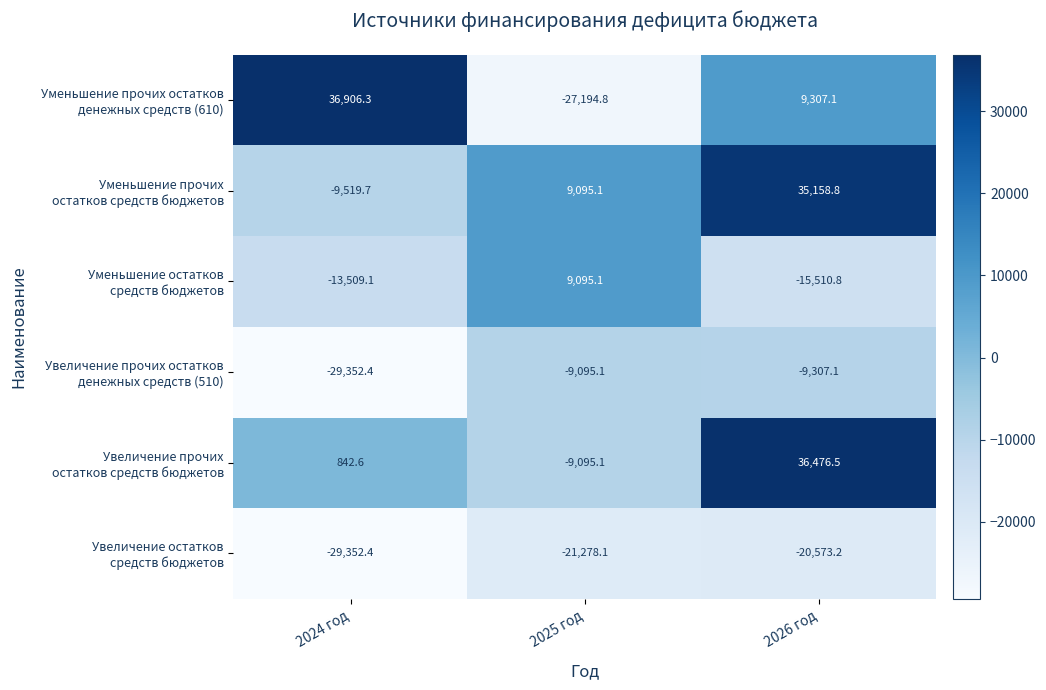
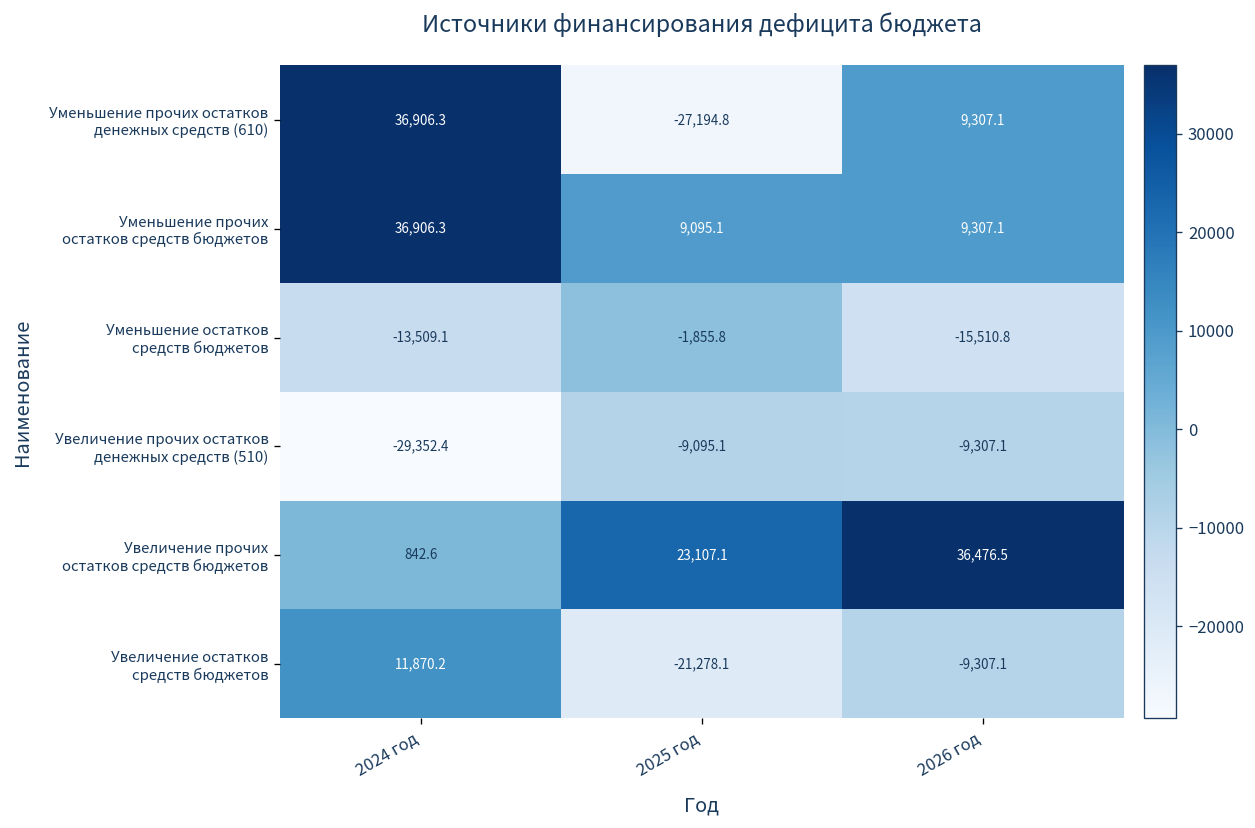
  {
    "Уменьшение прочих остатков денежных средств (610)": {
      "2024 год": "36,906.3",
      "2025 год": "-27,194.8",
      "2026 год": "9,307.1"
    },
    "Уменьшение прочих остатков средств бюджетов": {
-     "2024 год": "-9,519.7",
+     "2024 год": "36,906.3",
      "2025 год": "9,095.1",
-     "2026 год": "35,158.8"
+     "2026 год": "9,307.1"
    },
    "Уменьшение остатков средств бюджетов": {
      "2024 год": "-13,509.1",
-     "2025 год": "9,095.1",
+     "2025 год": "-1,855.8",
      "2026 год": "-15,510.8"
    },
    "Увеличение прочих остатков денежных средств (510)": {
      "2024 год": "-29,352.4",
      "2025 год": "-9,095.1",
      "2026 год": "-9,307.1"
    },
    "Увеличение прочих остатков средств бюджетов": {
      "2024 год": "842.6",
-     "2025 год": "-9,095.1",
+     "2025 год": "23,107.1",
      "2026 год": "36,476.5"
    },
    "Увеличение остатков средств бюджетов": {
-     "2024 год": "-29,352.4",
+     "2024 год": "11,870.2",
      "2025 год": "-21,278.1",
-     "2026 год": "-20,573.2"
+     "2026 год": "-9,307.1"
    }
  }
